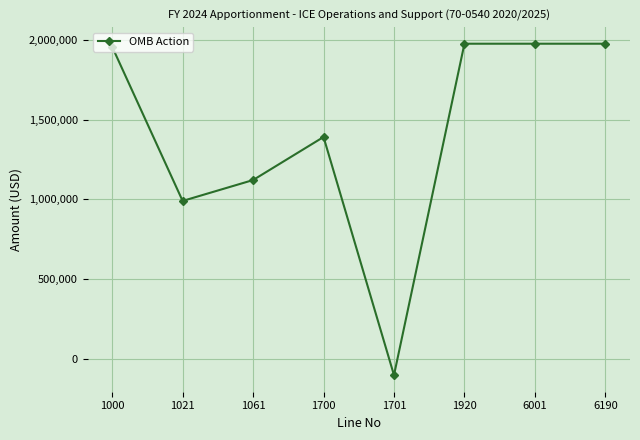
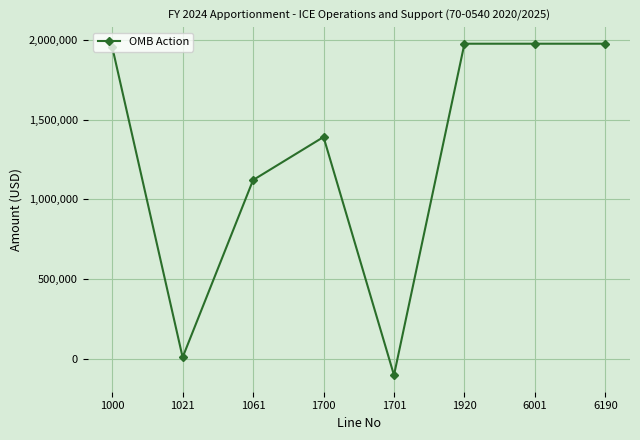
  {
-   "1021": "990,000",
+   "1021": "10,000",
    "1061": "1,120,000",
    "1700": "1,390,000",
    "1701": "-100,000",
    "1920": "1,980,000",
    "6001": "1,980,000",
    "6190": "1,980,000"
  }
